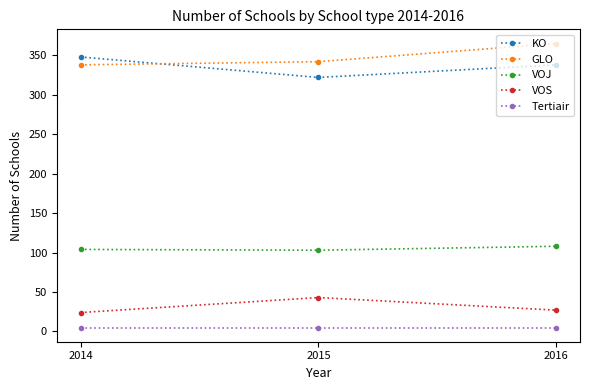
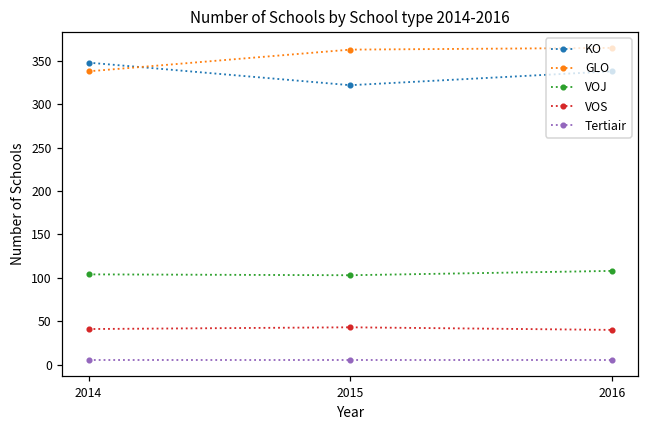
  {
    "KO": {
      "2014": 350,
      "2015": 320
    },
    "GLO": {
      "2014": 340,
-     "2015": 340
+     "2015": 360
    },
    "VOJ": {
      "2014": 100,
      "2015": 100,
      "2016": 110
    },
    "VOS": {
-     "2014": 20,
+     "2014": 40,
      "2015": 40,
-     "2016": 30
+     "2016": 40
    },
    "Tertiair": {
      "2014": 10,
      "2015": 10,
      "2016": 10
    }
  }
